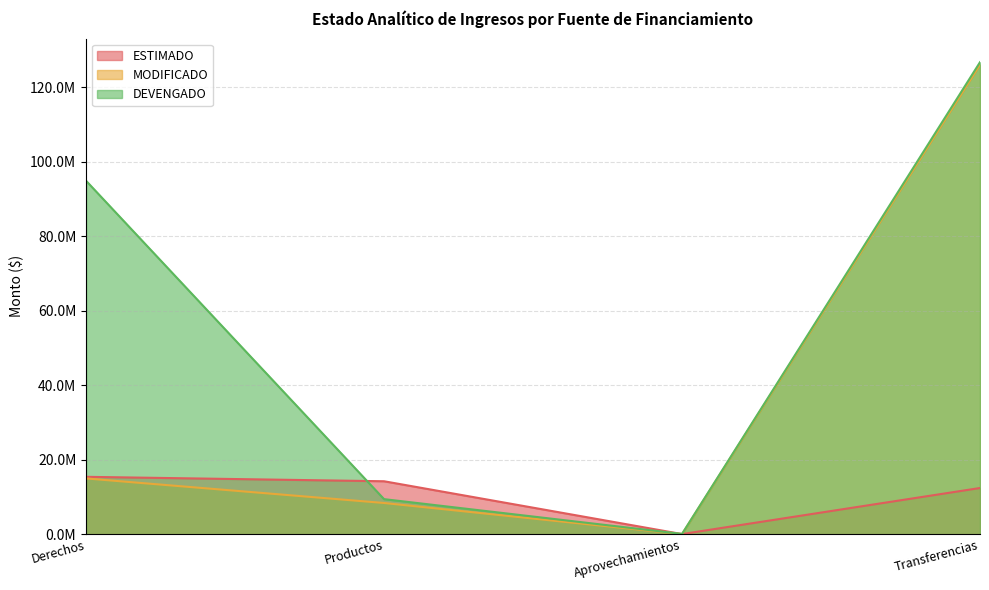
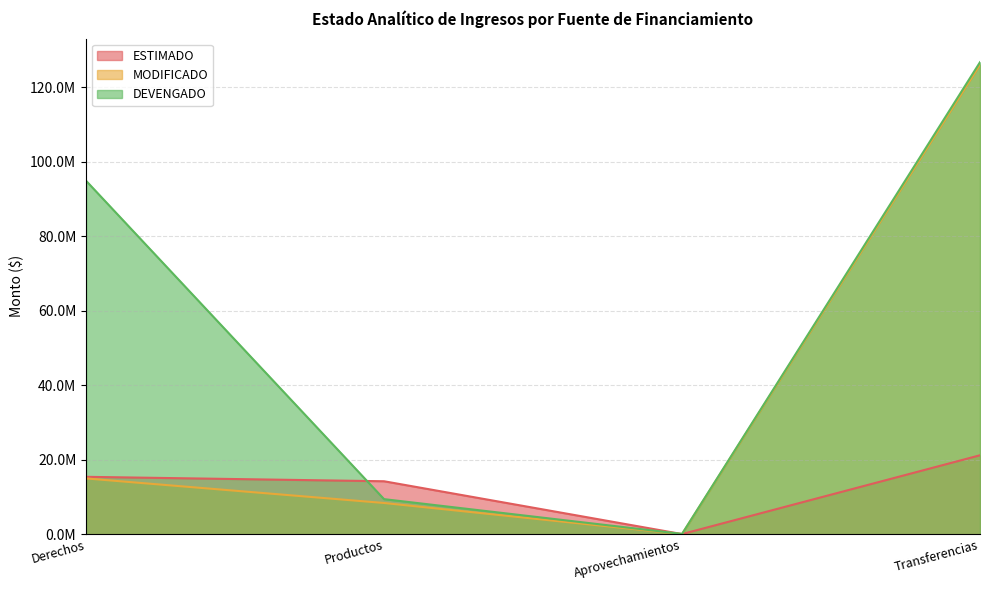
  {
    "ESTIMADO": {
      "Productos": 14000000,
-     "Transferencias": 12000000
+     "Transferencias": 21000000
    },
    "MODIFICADO": {
      "Productos": 8000000
    },
    "DEVENGADO": {
      "Derechos": 95000000,
      "Productos": 9000000
    }
  }
